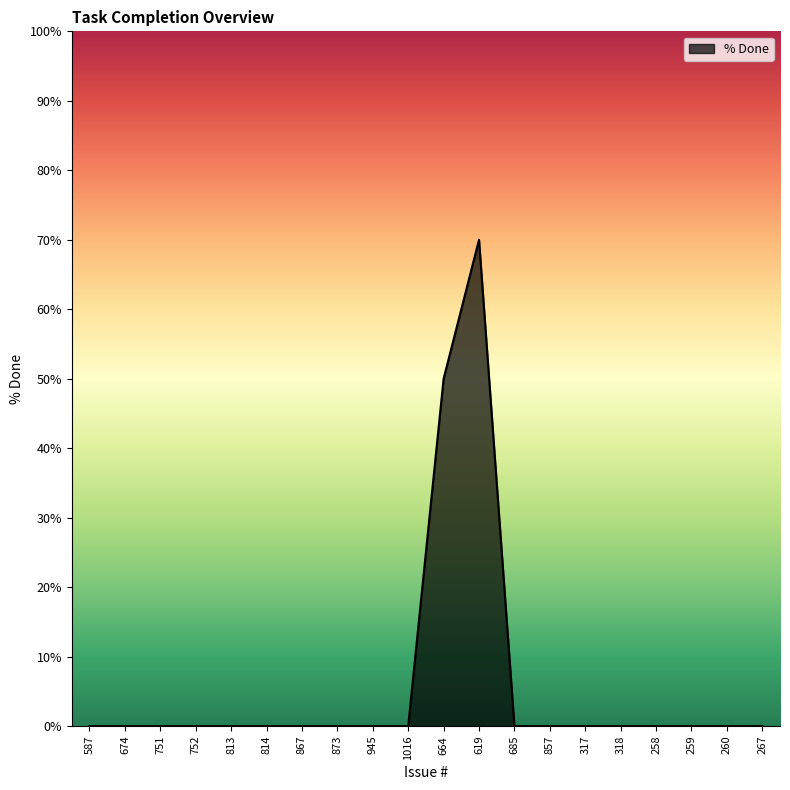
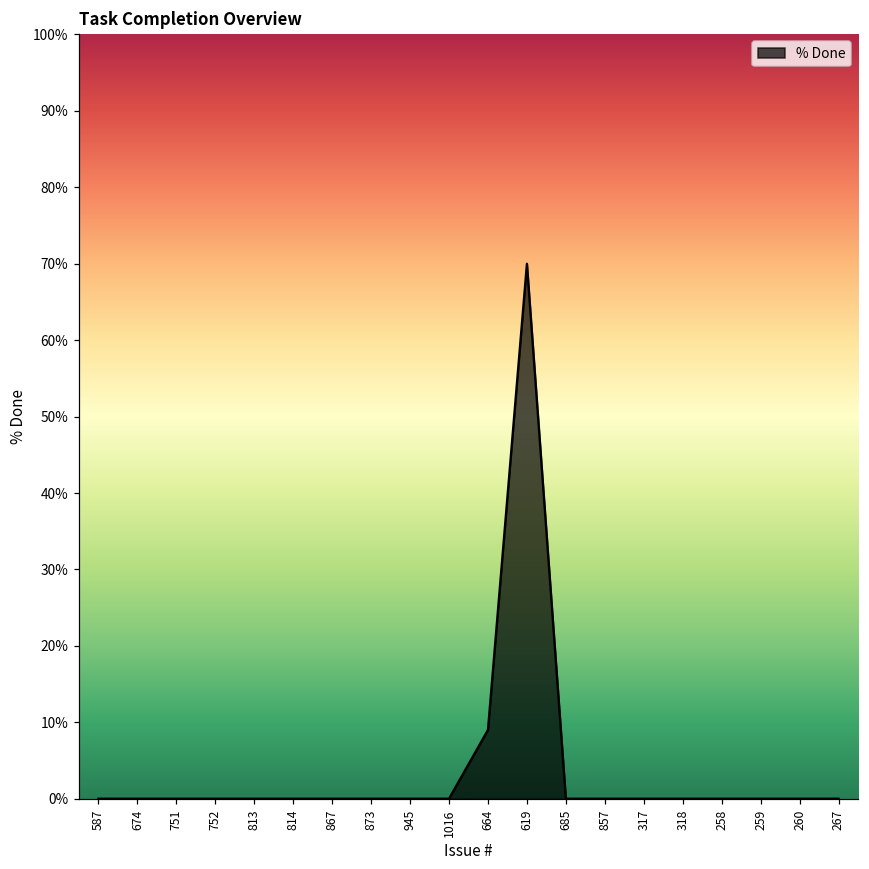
  {
    "587": "0%",
    "674": "0%",
    "751": "0%",
    "752": "0%",
    "813": "0%",
    "814": "0%",
    "867": "0%",
    "873": "0%",
    "945": "0%",
    "1016": "0%",
-   "664": "50%",
+   "664": "9%",
    "619": "70%",
    "685": "0%",
    "857": "0%",
    "317": "0%",
    "318": "0%",
    "258": "0%",
    "259": "0%",
    "260": "0%",
    "267": "0%"
  }
